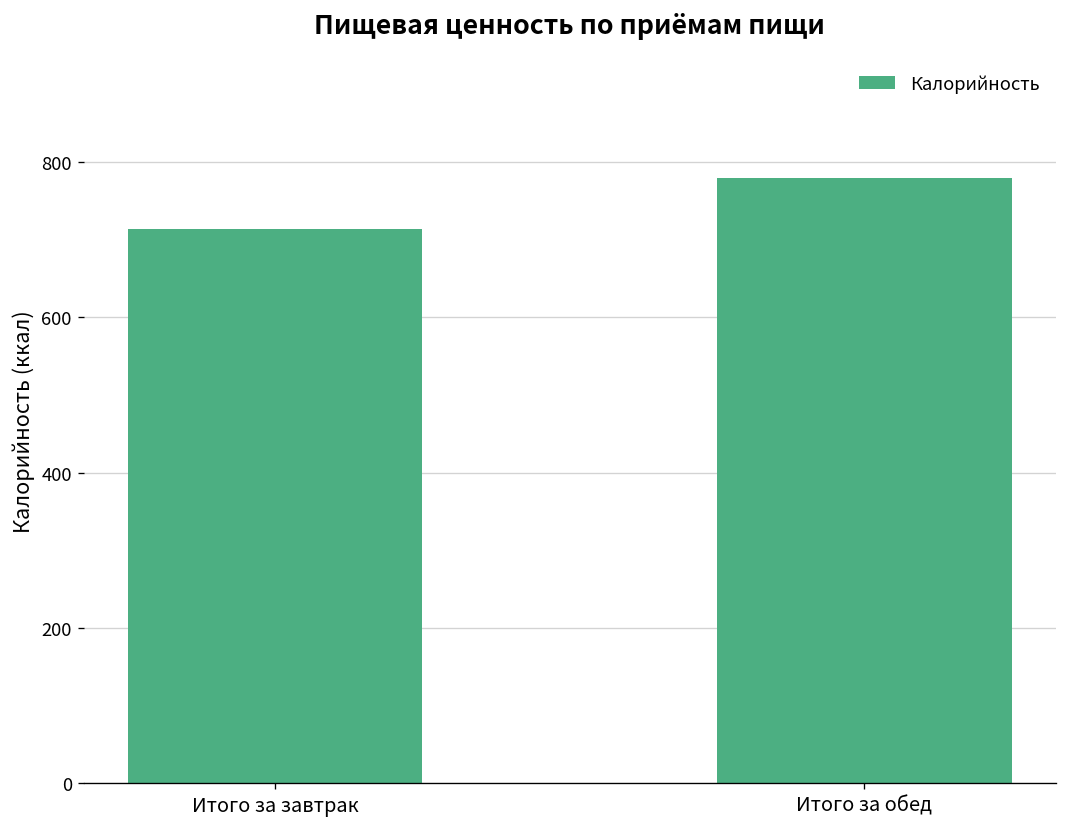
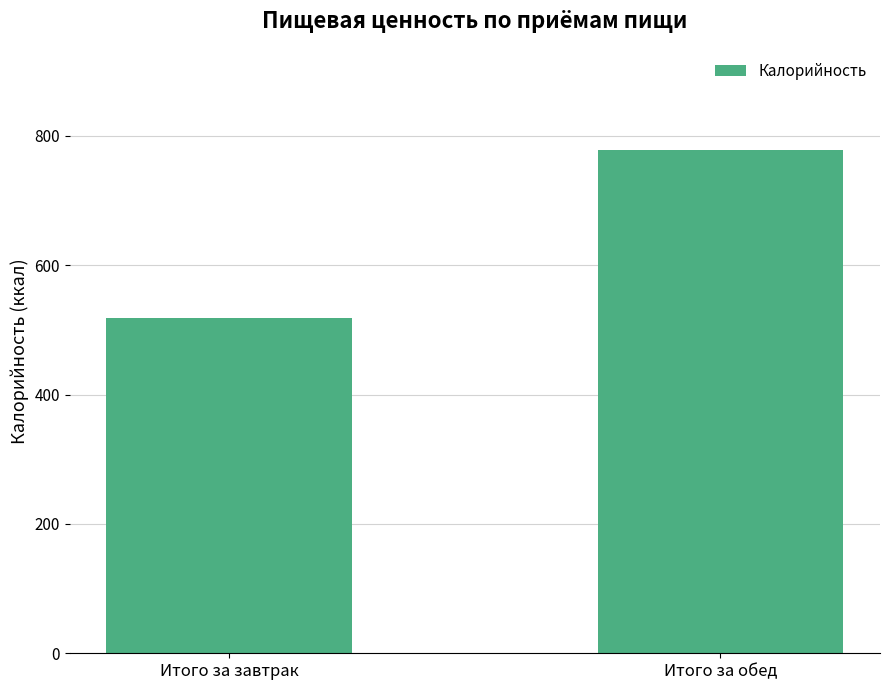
  {
-   "Итого за завтрак": 710,
+   "Итого за завтрак": 520,
    "Итого за обед": 780
  }
